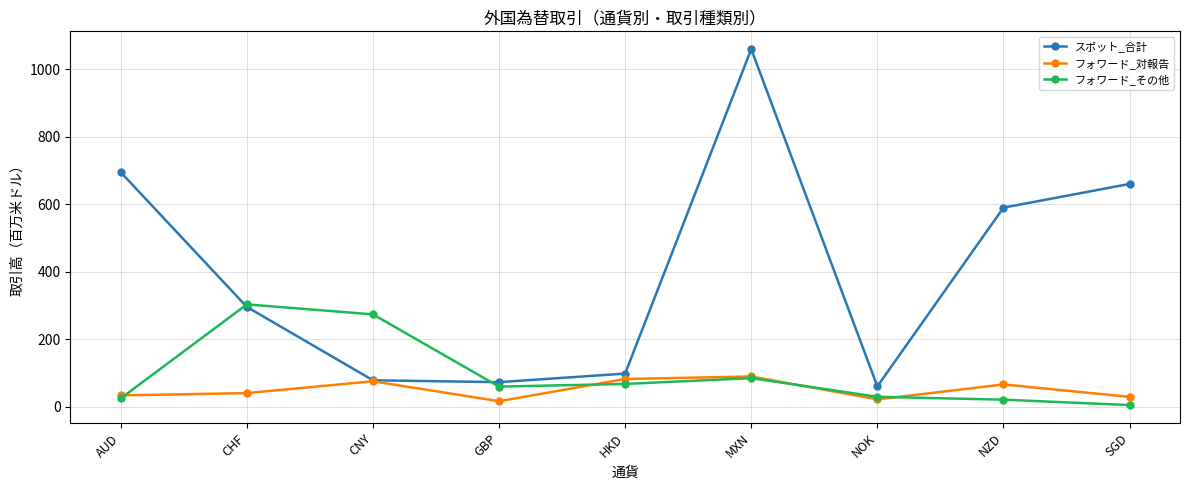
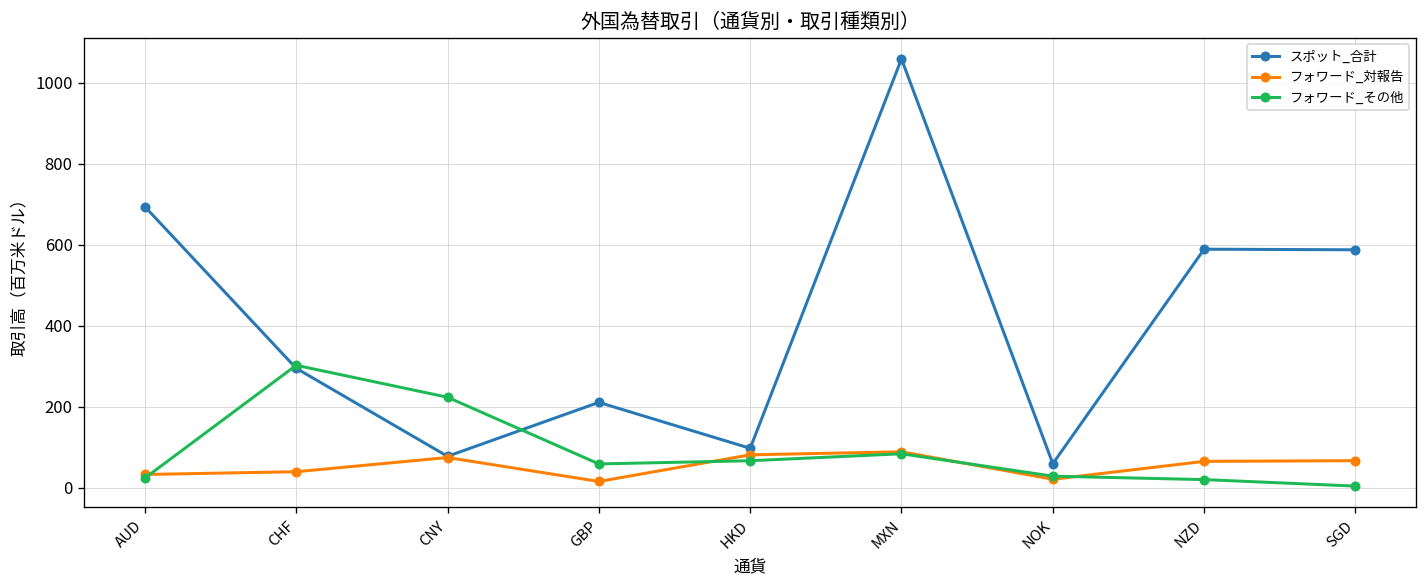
  {
    "スポット_合計": {
      "AUD": 690,
-     "GBP": 70,
+     "GBP": 210,
      "HKD": 100,
      "MXN": 1060,
      "NOK": 60,
      "NZD": 590,
-     "SGD": 660
+     "SGD": 590
    },
    "フォワード_対報告": {
      "AUD": 30,
      "CHF": 40,
      "GBP": 20,
      "HKD": 80,
      "NOK": 20,
      "NZD": 70,
-     "SGD": 30
+     "SGD": 70
    },
    "フォワード_その他": {
      "AUD": 20,
-     "CNY": 270,
+     "CNY": 220,
      "GBP": 60,
      "HKD": 70,
      "NOK": 30,
      "NZD": 20,
      "SGD": 0
    }
  }
